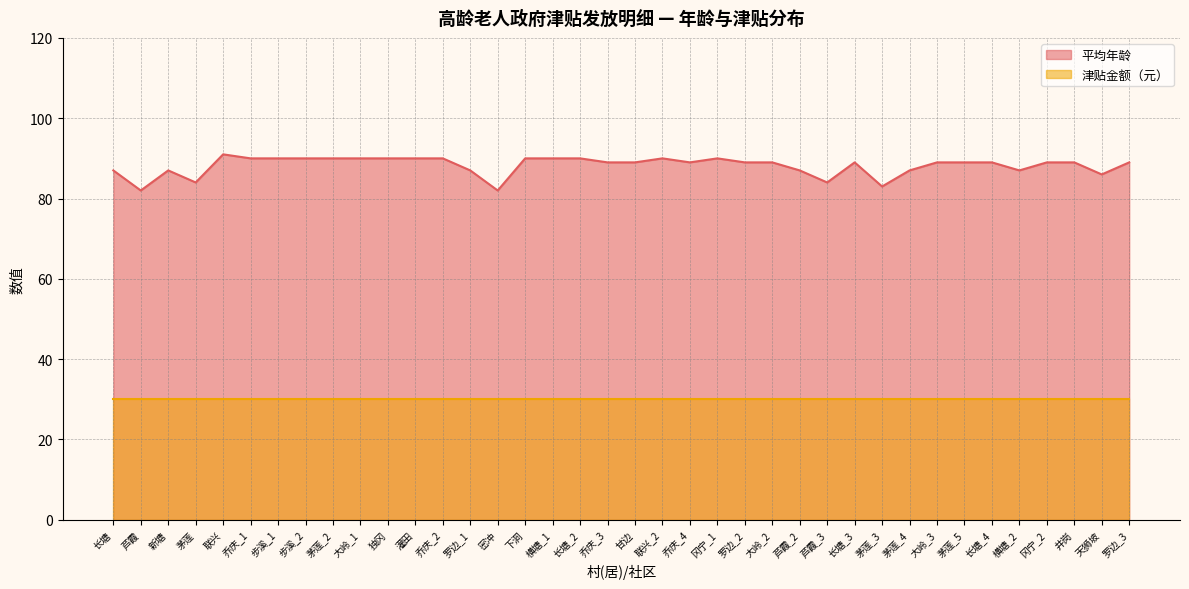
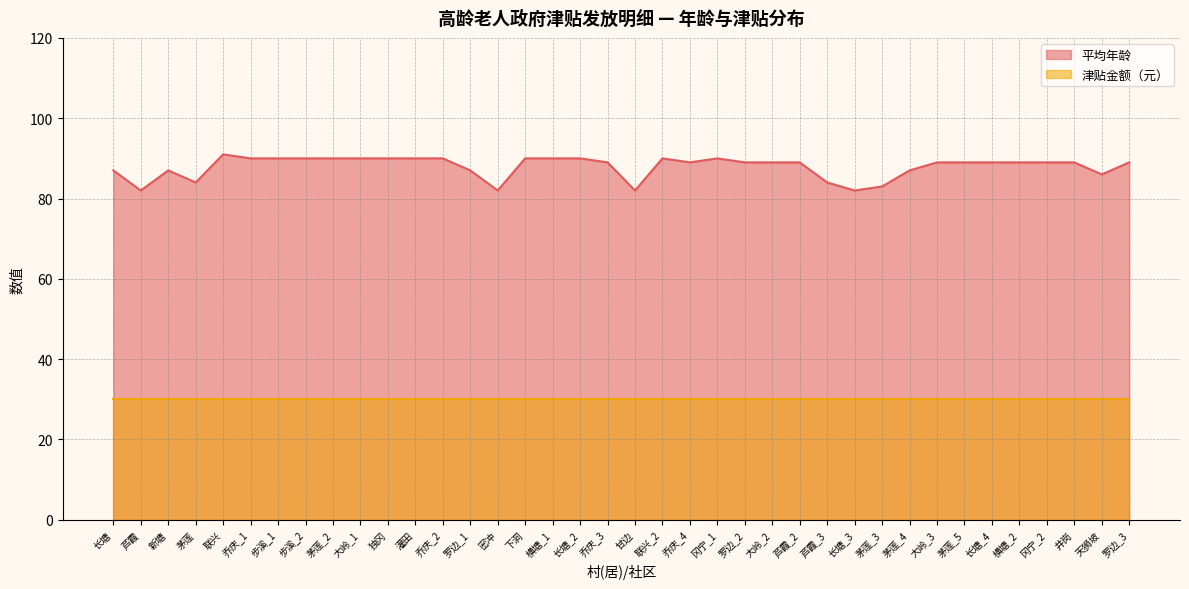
  {
    "平均年龄": {
      "长塘": 87,
      "芦霞": 82,
      "新塘": 87,
      "茅莲": 84,
      "联兴": 91,
      "乔庆_1": 90,
      "步溪_1": 90,
      "步溪_2": 90,
      "茅莲_2": 90,
      "大岭_1": 90,
      "独冈": 90,
      "灌田": 90,
      "乔庆_2": 90,
      "罗边_1": 87,
      "密冲": 82,
      "下洞": 90,
      "横塘_1": 90,
      "长塘_2": 90,
      "乔庆_3": 89,
-     "甘边": 89,
+     "甘边": 82,
      "联兴_2": 90,
      "乔庆_4": 89,
      "冈宁_1": 90,
      "罗边_2": 89,
      "大岭_2": 89,
-     "芦霞_2": 87,
+     "芦霞_2": 89,
      "芦霞_3": 84,
-     "长塘_3": 89,
+     "长塘_3": 82,
      "茅莲_3": 83,
      "茅莲_4": 87,
      "大岭_3": 89,
      "茅莲_5": 89,
      "长塘_4": 89,
-     "横塘_2": 87,
+     "横塘_2": 89,
      "冈宁_2": 89,
      "井岗": 89,
      "天狮坡": 86,
      "罗边_3": 89
    },
    "津贴金额（元）": {
      "长塘": 30,
      "芦霞": 30,
      "新塘": 30,
      "茅莲": 30,
      "联兴": 30,
      "乔庆_1": 30,
      "步溪_1": 30,
      "步溪_2": 30,
      "茅莲_2": 30,
      "大岭_1": 30,
      "独冈": 30,
      "灌田": 30,
      "乔庆_2": 30,
      "罗边_1": 30,
      "密冲": 30,
      "下洞": 30,
      "横塘_1": 30,
      "长塘_2": 30,
      "乔庆_3": 30,
      "甘边": 30,
      "联兴_2": 30,
      "乔庆_4": 30,
      "冈宁_1": 30,
      "罗边_2": 30,
      "大岭_2": 30,
      "芦霞_2": 30,
      "芦霞_3": 30,
      "长塘_3": 30,
      "茅莲_3": 30,
      "茅莲_4": 30,
      "大岭_3": 30,
      "茅莲_5": 30,
      "长塘_4": 30,
      "横塘_2": 30,
      "冈宁_2": 30,
      "井岗": 30,
      "天狮坡": 30,
      "罗边_3": 30
    }
  }
